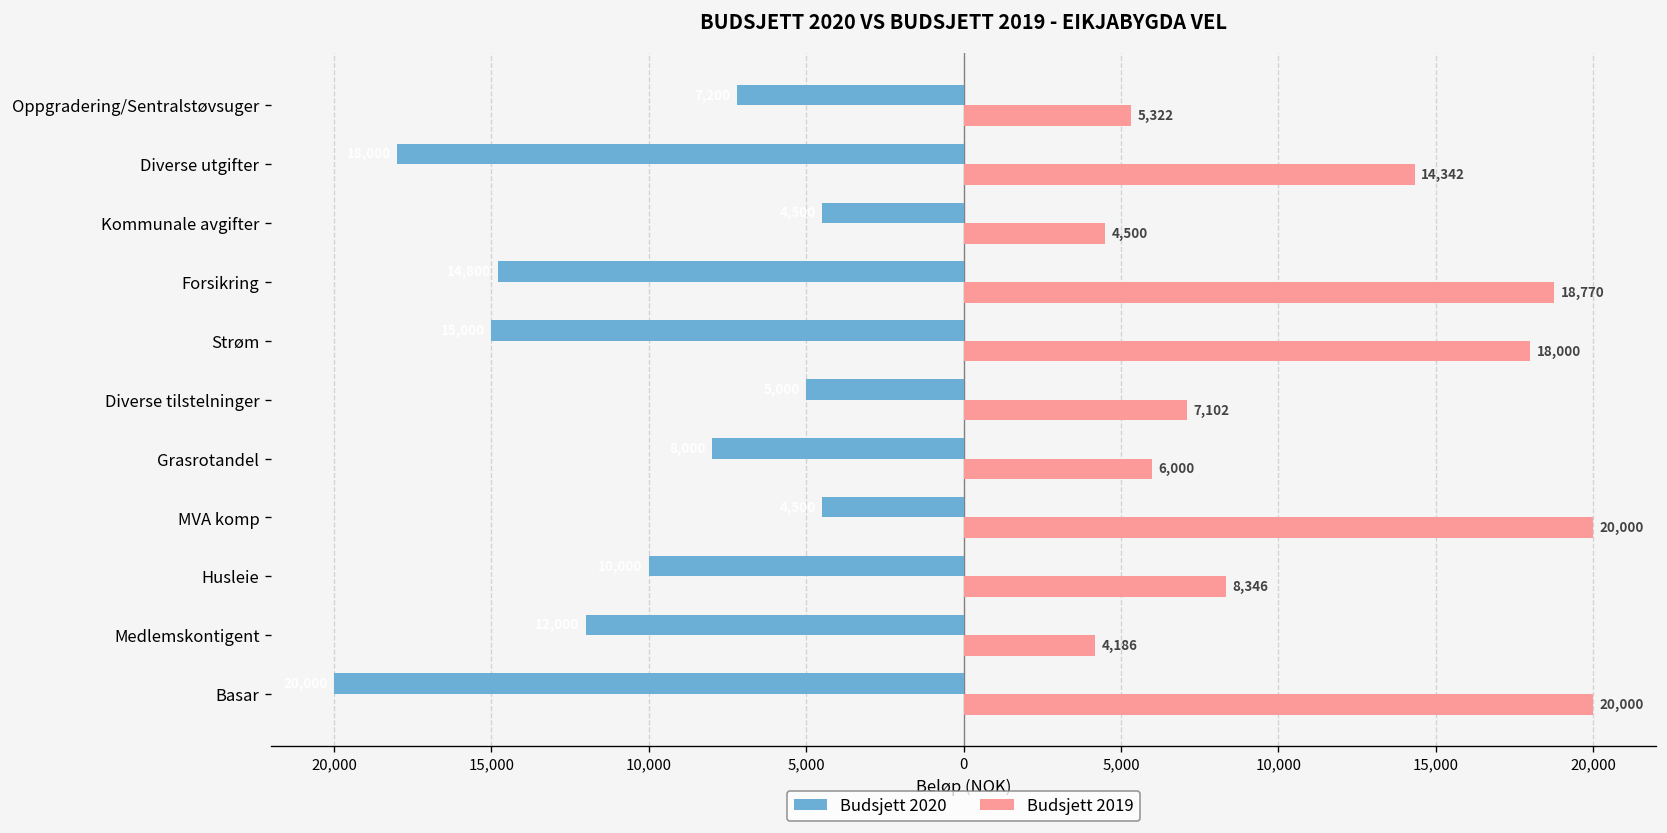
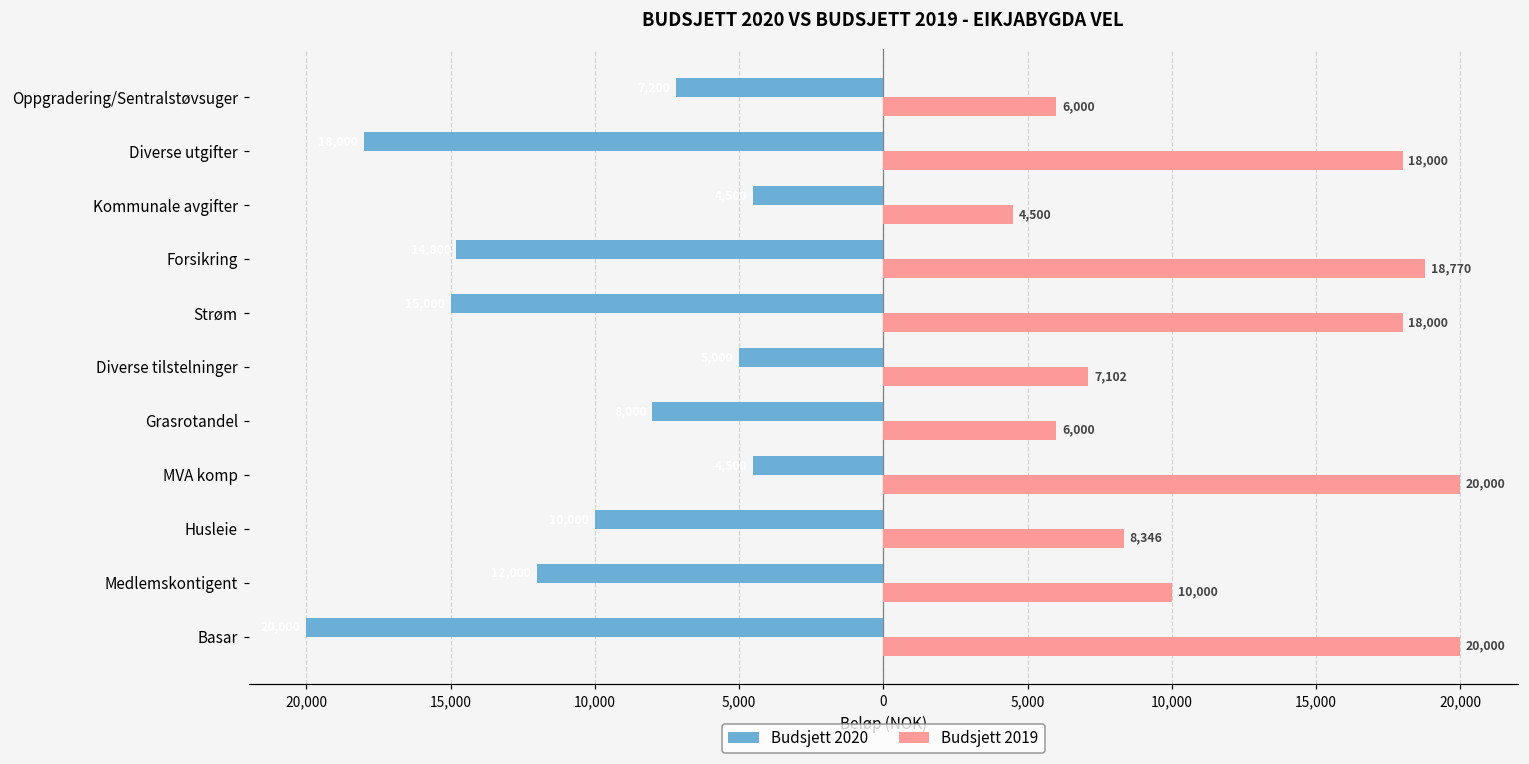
  {
    "Budsjett 2019": {
-     "Oppgradering/Sentralstøvsuger": "5,322",
-     "Diverse utgifter": "14,342",
+     "Oppgradering/Sentralstøvsuger": "6,000",
+     "Diverse utgifter": "18,000",
      "Kommunale avgifter": "4,500",
      "Forsikring": "18,770",
      "Strøm": "18,000",
      "Diverse tilstelninger": "7,102",
      "Grasrotandel": "6,000",
      "MVA komp": "20,000",
      "Husleie": "8,346",
-     "Medlemskontigent": "4,186",
+     "Medlemskontigent": "10,000",
      "Basar": "20,000"
    }
  }
